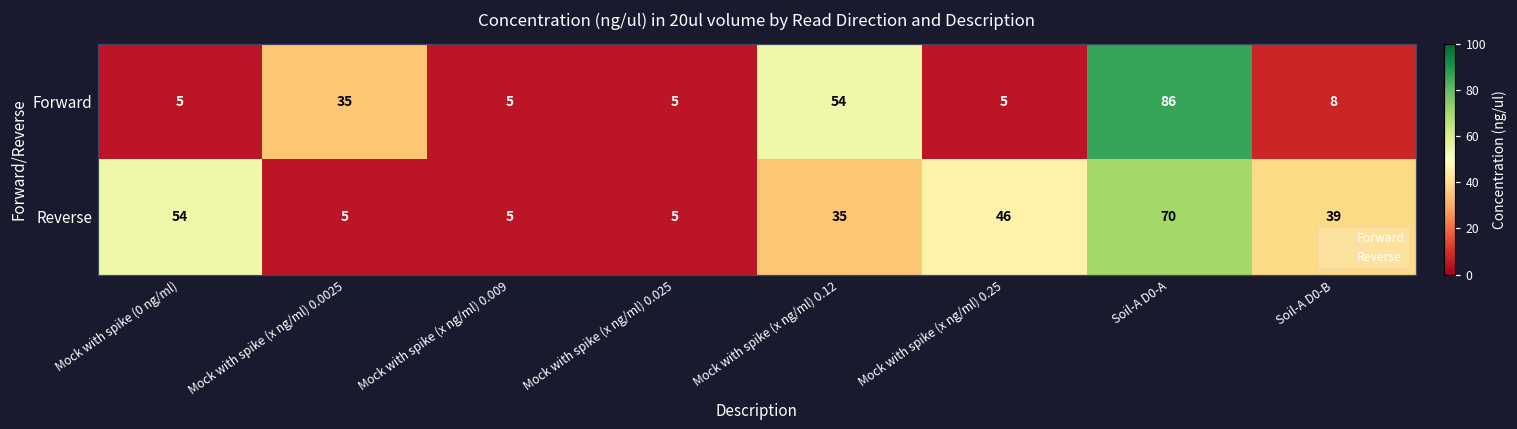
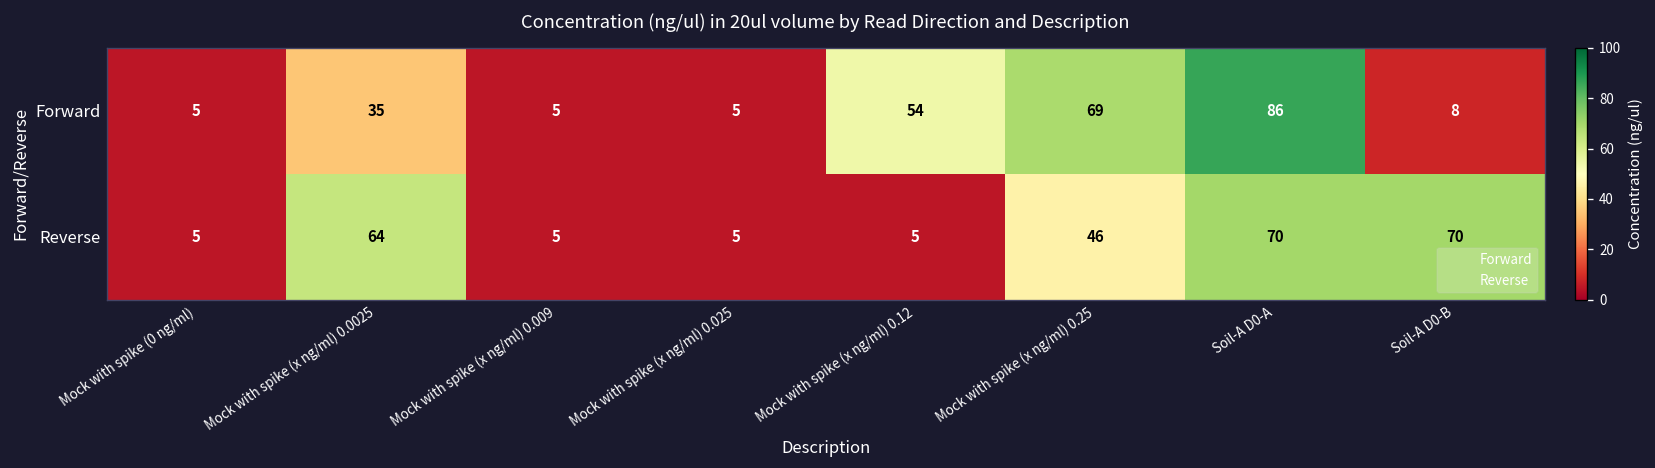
  {
    "Forward": {
      "Mock with spike (0 ng/ml)": 5,
      "Mock with spike (x ng/ml) 0.0025": 35,
      "Mock with spike (x ng/ml) 0.009": 5,
      "Mock with spike (x ng/ml) 0.025": 5,
      "Mock with spike (x ng/ml) 0.12": 54,
-     "Mock with spike (x ng/ml) 0.25": 5,
+     "Mock with spike (x ng/ml) 0.25": 69,
      "Soil-A D0-A": 86,
      "Soil-A D0-B": 8
    },
    "Reverse": {
-     "Mock with spike (0 ng/ml)": 54,
-     "Mock with spike (x ng/ml) 0.0025": 5,
+     "Mock with spike (0 ng/ml)": 5,
+     "Mock with spike (x ng/ml) 0.0025": 64,
      "Mock with spike (x ng/ml) 0.009": 5,
      "Mock with spike (x ng/ml) 0.025": 5,
-     "Mock with spike (x ng/ml) 0.12": 35,
+     "Mock with spike (x ng/ml) 0.12": 5,
      "Mock with spike (x ng/ml) 0.25": 46,
      "Soil-A D0-A": 70,
-     "Soil-A D0-B": 39
+     "Soil-A D0-B": 70
    }
  }
